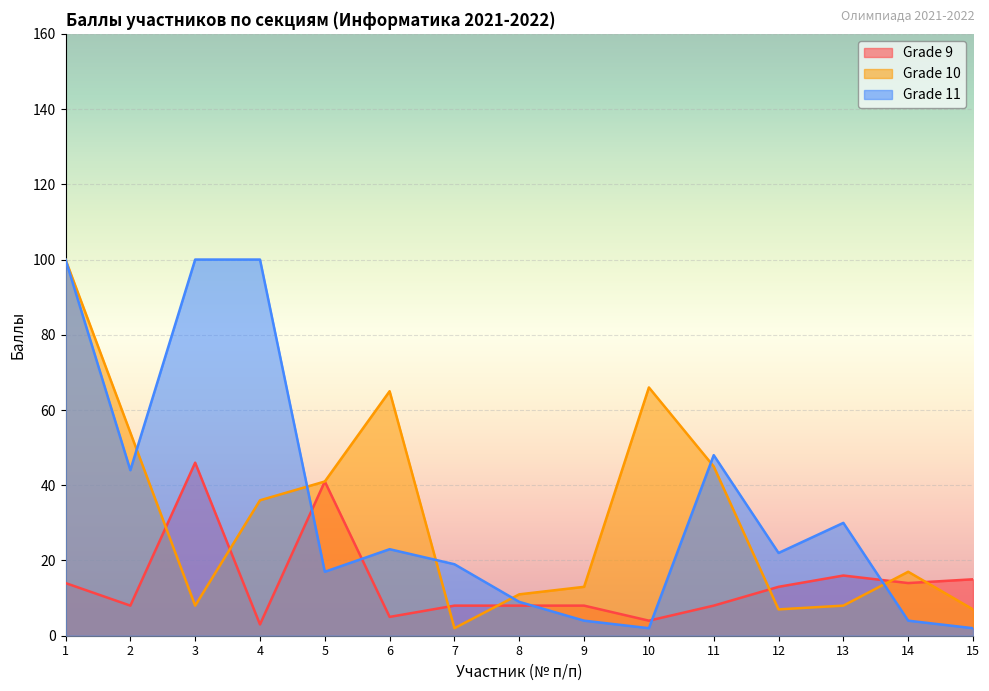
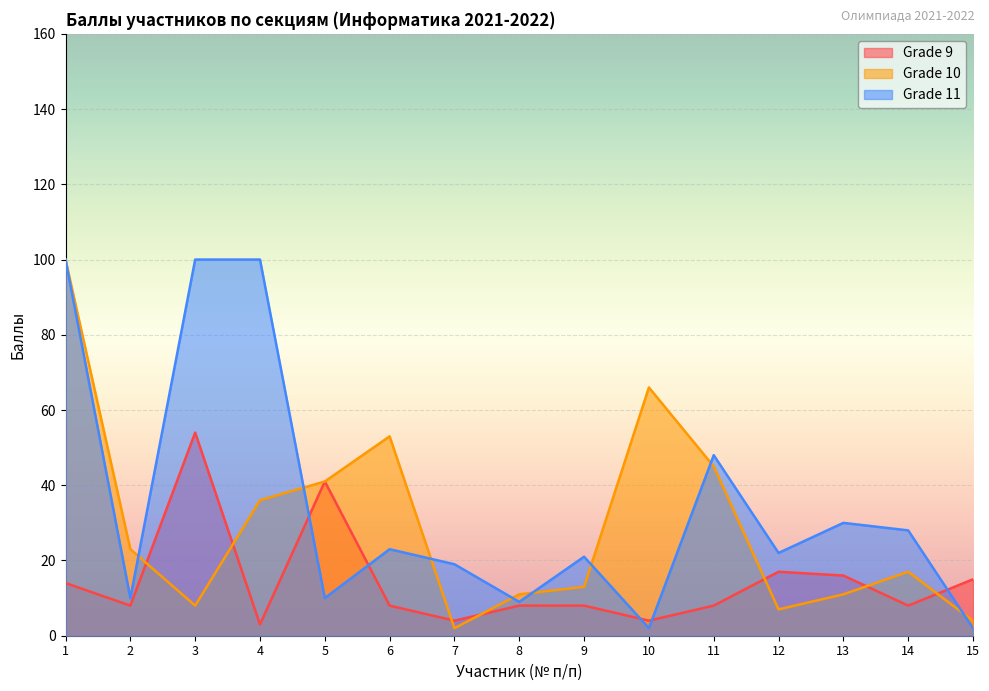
  {
    "Grade 9": {
      "1": 14,
      "2": 8,
-     "3": 46,
+     "3": 54,
      "4": 3,
-     "6": 5,
-     "7": 8,
+     "6": 8,
+     "7": 4,
      "8": 8,
      "9": 8,
      "10": 4,
      "11": 8,
-     "12": 13,
+     "12": 17,
      "13": 16,
-     "14": 14,
+     "14": 8,
      "15": 15
    },
    "Grade 10": {
-     "2": 54,
+     "2": 23,
      "3": 8,
      "4": 36,
-     "6": 65,
+     "6": 53,
      "7": 2,
      "8": 11,
      "9": 13,
      "10": 66,
      "11": 45,
      "12": 7,
-     "13": 8,
+     "13": 11,
      "14": 17,
-     "15": 7
+     "15": 4
    },
    "Grade 11": {
-     "2": 44,
+     "2": 10,
      "3": 100,
      "4": 100,
-     "5": 17,
+     "5": 10,
      "6": 23,
      "7": 19,
      "8": 9,
-     "9": 4,
+     "9": 21,
      "10": 2,
      "11": 48,
      "12": 22,
      "13": 30,
-     "14": 4,
+     "14": 28,
      "15": 2
    }
  }
